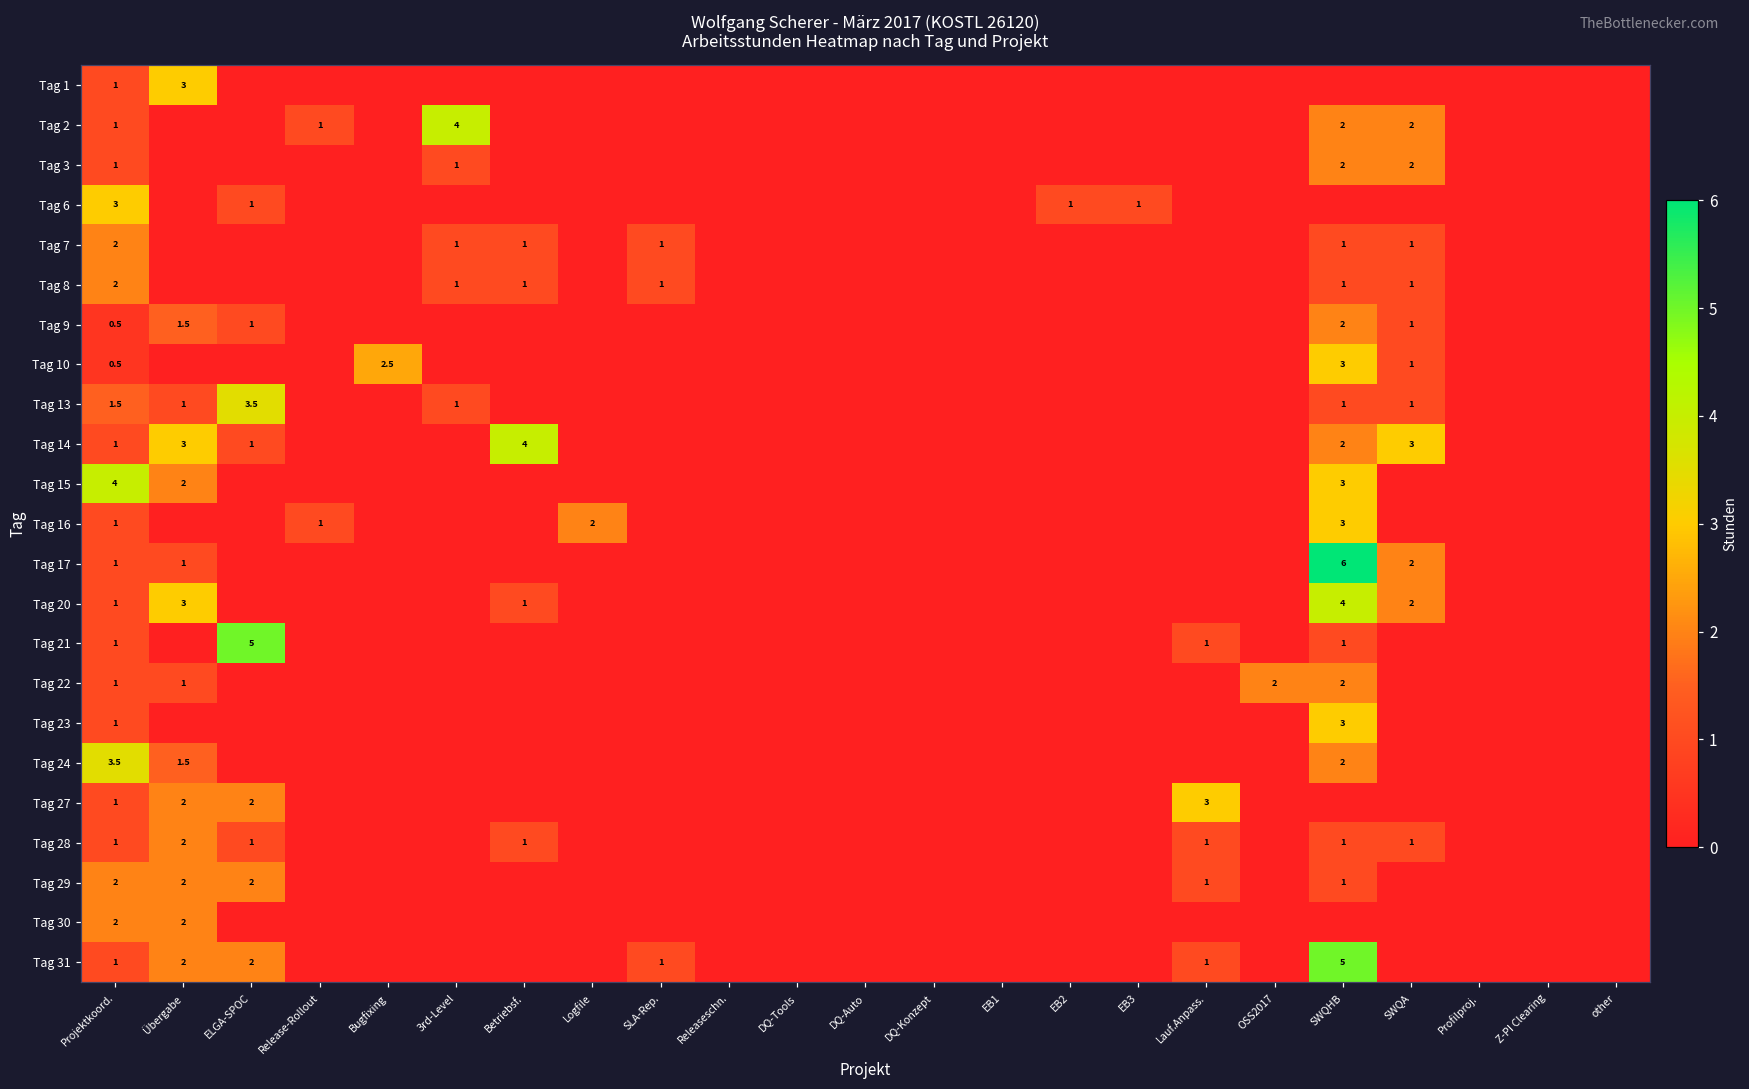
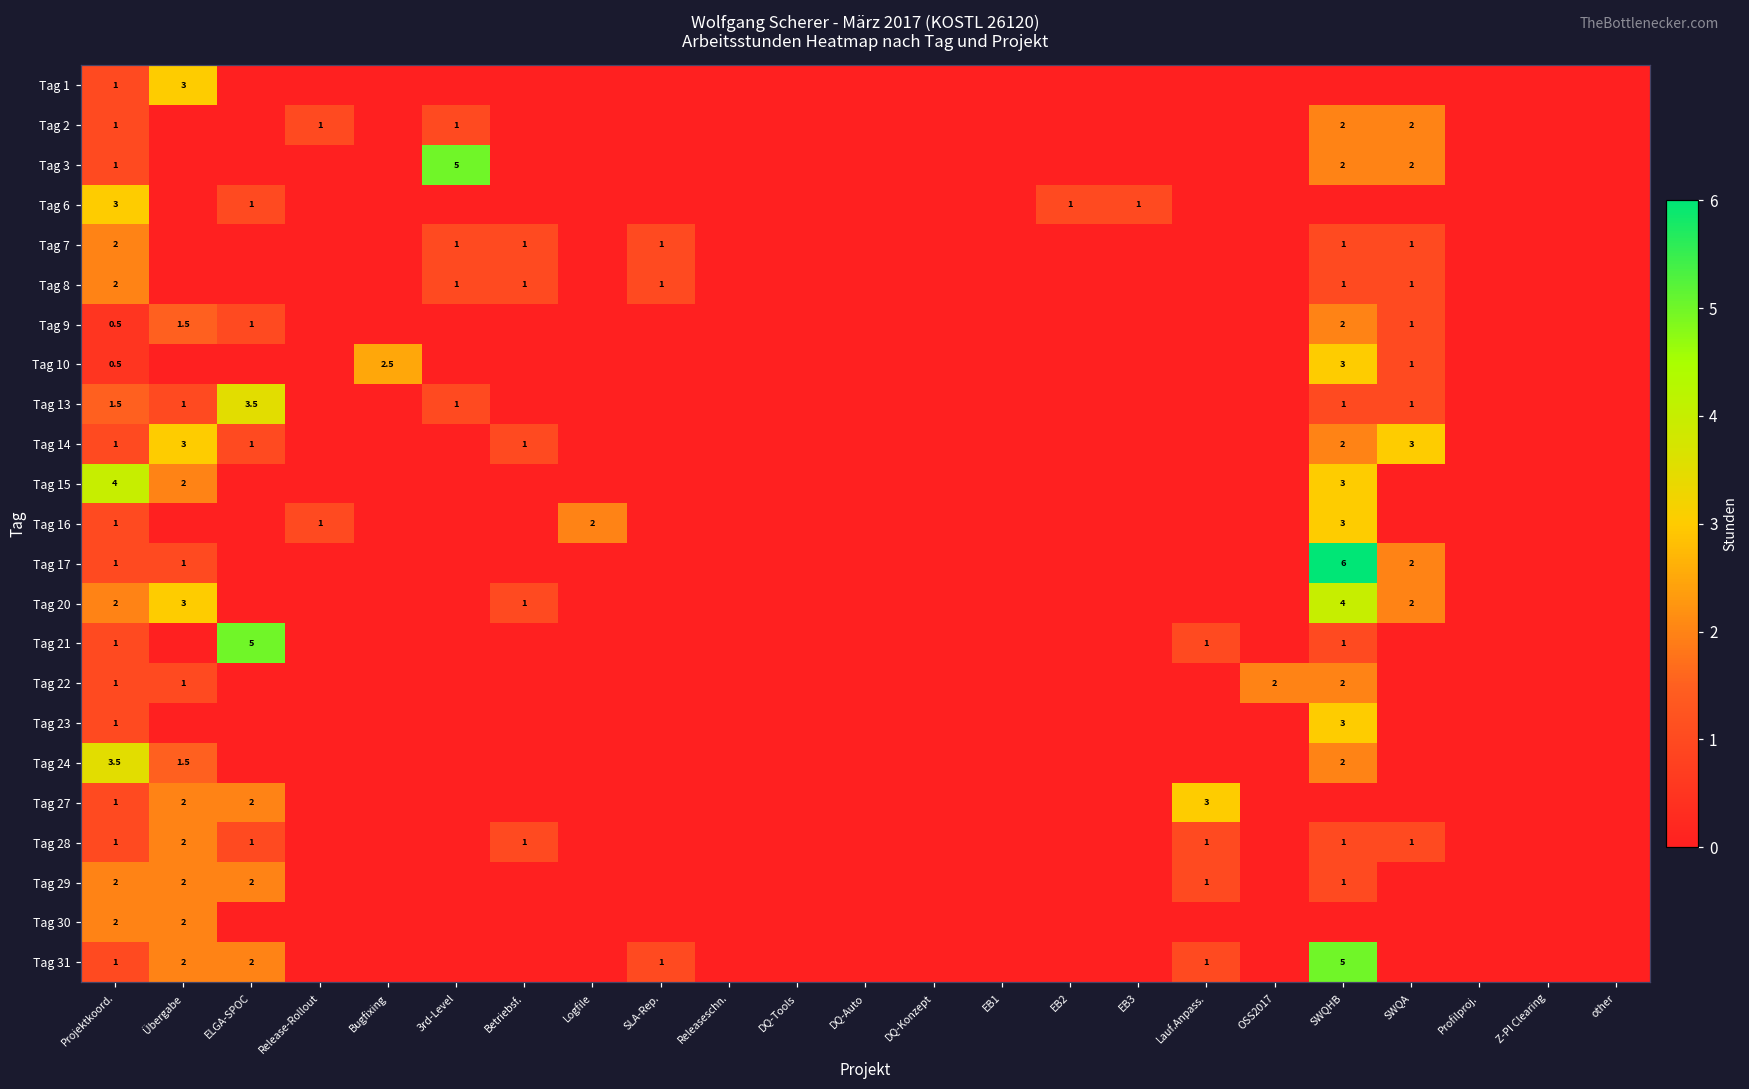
  {
    "Tag 1": {
      "Projektkoord.": 1,
      "Übergabe": 3
    },
    "Tag 2": {
      "Projektkoord.": 1,
      "Release-Rollout": 1,
-     "3rd-Level": 4,
+     "3rd-Level": 1,
      "SWQHB": 2,
      "SWQA": 2
    },
    "Tag 3": {
      "Projektkoord.": 1,
-     "3rd-Level": 1,
+     "3rd-Level": 5,
      "SWQHB": 2,
      "SWQA": 2
    },
    "Tag 6": {
      "Projektkoord.": 3,
      "ELGA-SPOC": 1,
      "EB2": 1,
      "EB3": 1
    },
    "Tag 7": {
      "Projektkoord.": 2,
      "3rd-Level": 1,
      "Betriebsf.": 1,
      "SLA-Rep.": 1,
      "SWQHB": 1,
      "SWQA": 1
    },
    "Tag 8": {
      "Projektkoord.": 2,
      "3rd-Level": 1,
      "Betriebsf.": 1,
      "SLA-Rep.": 1,
      "SWQHB": 1,
      "SWQA": 1
    },
    "Tag 9": {
      "Projektkoord.": 0.5,
      "Übergabe": 1.5,
      "ELGA-SPOC": 1,
      "SWQHB": 2,
      "SWQA": 1
    },
    "Tag 10": {
      "Projektkoord.": 0.5,
      "Bugfixing": 2.5,
      "SWQHB": 3,
      "SWQA": 1
    },
    "Tag 13": {
      "Projektkoord.": 1.5,
      "Übergabe": 1,
      "ELGA-SPOC": 3.5,
      "3rd-Level": 1,
      "SWQHB": 1,
      "SWQA": 1
    },
    "Tag 14": {
      "Projektkoord.": 1,
      "Übergabe": 3,
      "ELGA-SPOC": 1,
-     "Betriebsf.": 4,
+     "Betriebsf.": 1,
      "SWQHB": 2,
      "SWQA": 3
    },
    "Tag 15": {
      "Projektkoord.": 4,
      "Übergabe": 2,
      "SWQHB": 3
    },
    "Tag 16": {
      "Projektkoord.": 1,
      "Release-Rollout": 1,
      "Logfile": 2,
      "SWQHB": 3
    },
    "Tag 17": {
      "Projektkoord.": 1,
      "Übergabe": 1,
      "SWQHB": 6,
      "SWQA": 2
    },
    "Tag 20": {
-     "Projektkoord.": 1,
+     "Projektkoord.": 2,
      "Übergabe": 3,
      "Betriebsf.": 1,
      "SWQHB": 4,
      "SWQA": 2
    },
    "Tag 21": {
      "Projektkoord.": 1,
      "ELGA-SPOC": 5,
      "Lauf.Anpass.": 1,
      "SWQHB": 1
    },
    "Tag 22": {
      "Projektkoord.": 1,
      "Übergabe": 1,
      "OSS2017": 2,
      "SWQHB": 2
    },
    "Tag 23": {
      "Projektkoord.": 1,
      "SWQHB": 3
    },
    "Tag 24": {
      "Projektkoord.": 3.5,
      "Übergabe": 1.5,
      "SWQHB": 2
    },
    "Tag 27": {
      "Projektkoord.": 1,
      "Übergabe": 2,
      "ELGA-SPOC": 2,
      "Lauf.Anpass.": 3
    },
    "Tag 28": {
      "Projektkoord.": 1,
      "Übergabe": 2,
      "ELGA-SPOC": 1,
      "Betriebsf.": 1,
      "Lauf.Anpass.": 1,
      "SWQHB": 1,
      "SWQA": 1
    },
    "Tag 29": {
      "Projektkoord.": 2,
      "Übergabe": 2,
      "ELGA-SPOC": 2,
      "Lauf.Anpass.": 1,
      "SWQHB": 1
    },
    "Tag 30": {
      "Projektkoord.": 2,
      "Übergabe": 2
    },
    "Tag 31": {
      "Projektkoord.": 1,
      "Übergabe": 2,
      "ELGA-SPOC": 2,
      "SLA-Rep.": 1,
      "Lauf.Anpass.": 1,
      "SWQHB": 5
    }
  }
